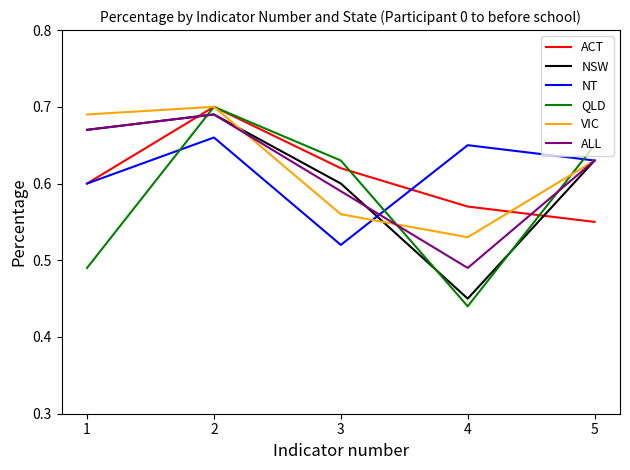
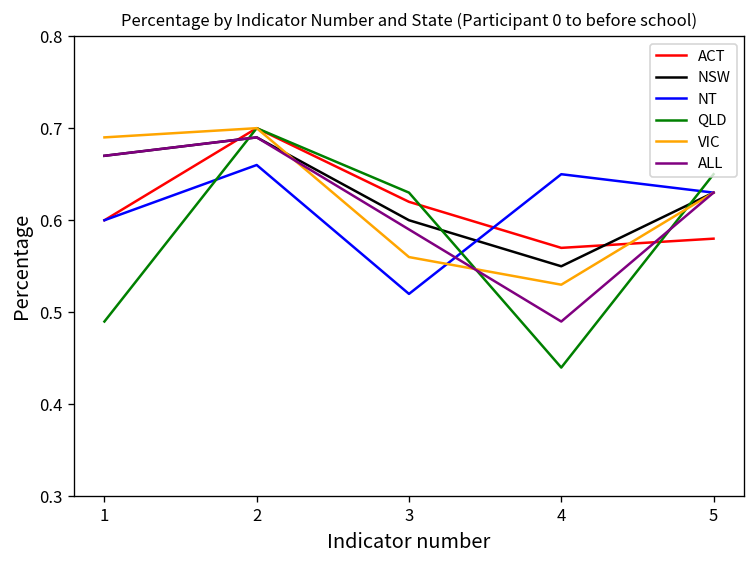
  {
    "ACT": {
      "3": 0.62,
      "4": 0.57,
-     "5": 0.55
+     "5": 0.58
    },
    "NSW": {
      "3": 0.60,
-     "4": 0.45
+     "4": 0.55
    },
    "NT": {
      "2": 0.66,
      "3": 0.52,
      "4": 0.65
    },
    "QLD": {
      "1": 0.49,
      "3": 0.63,
      "4": 0.44
    },
    "VIC": {
      "1": 0.69,
      "3": 0.56,
      "4": 0.53
    },
    "ALL": {
      "3": 0.59,
      "4": 0.49
    }
  }
